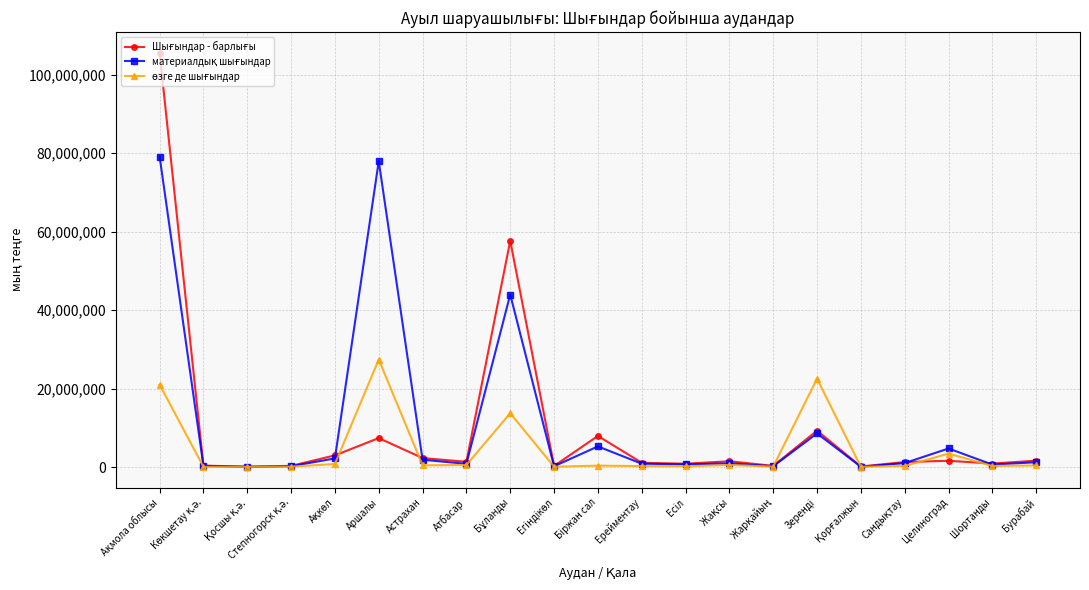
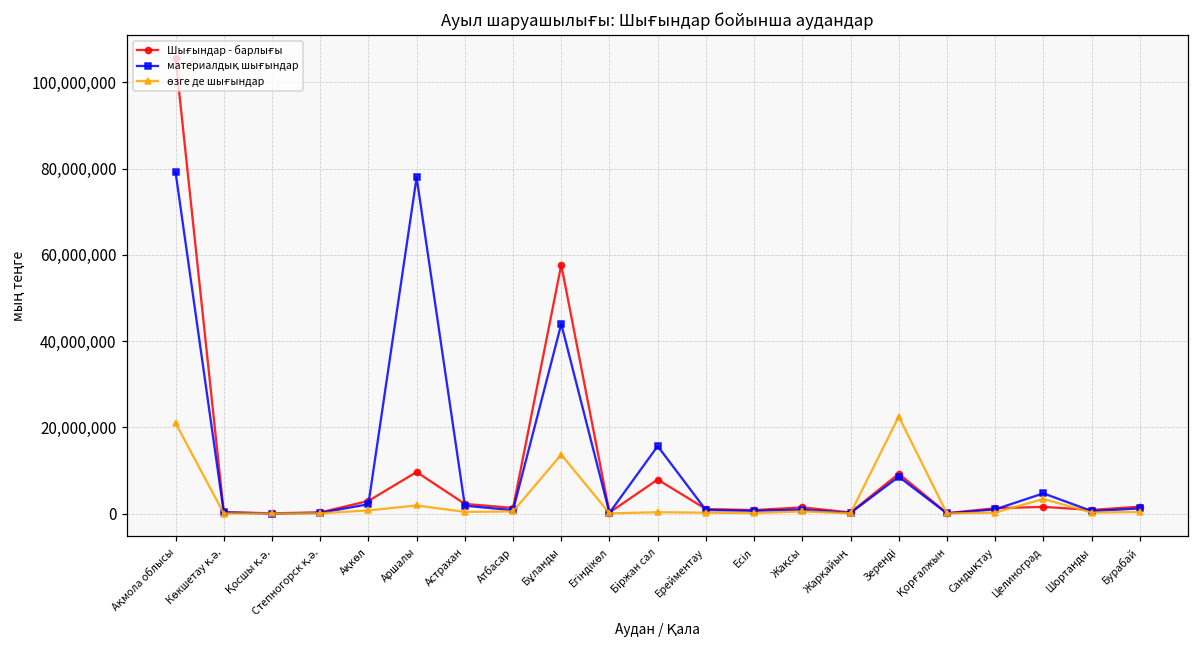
  {
    "Шығындар - барлығы": {
      "Ақкөл": "3,000,000",
-     "Аршалы": "7,000,000",
+     "Аршалы": "10,000,000",
      "Бұланды": "58,000,000",
      "Біржан сал": "8,000,000",
      "Зеренді": "9,000,000",
      "Целиноград": "2,000,000"
    },
    "материалдық шығындар": {
      "Ақмола облысы": "79,000,000",
      "Ақкөл": "2,000,000",
      "Аршалы": "78,000,000",
      "Бұланды": "44,000,000",
-     "Біржан сал": "5,000,000",
+     "Біржан сал": "16,000,000",
      "Зеренді": "9,000,000",
      "Целиноград": "5,000,000"
    },
    "өзге де шығындар": {
      "Ақмола облысы": "21,000,000",
      "Ақкөл": "1,000,000",
-     "Аршалы": "27,000,000",
+     "Аршалы": "2,000,000",
      "Астрахан": "0",
      "Бұланды": "14,000,000",
      "Біржан сал": "0",
      "Зеренді": "23,000,000",
      "Сандықтау": "0",
      "Целиноград": "3,000,000",
      "Бурабай": "0"
    }
  }
